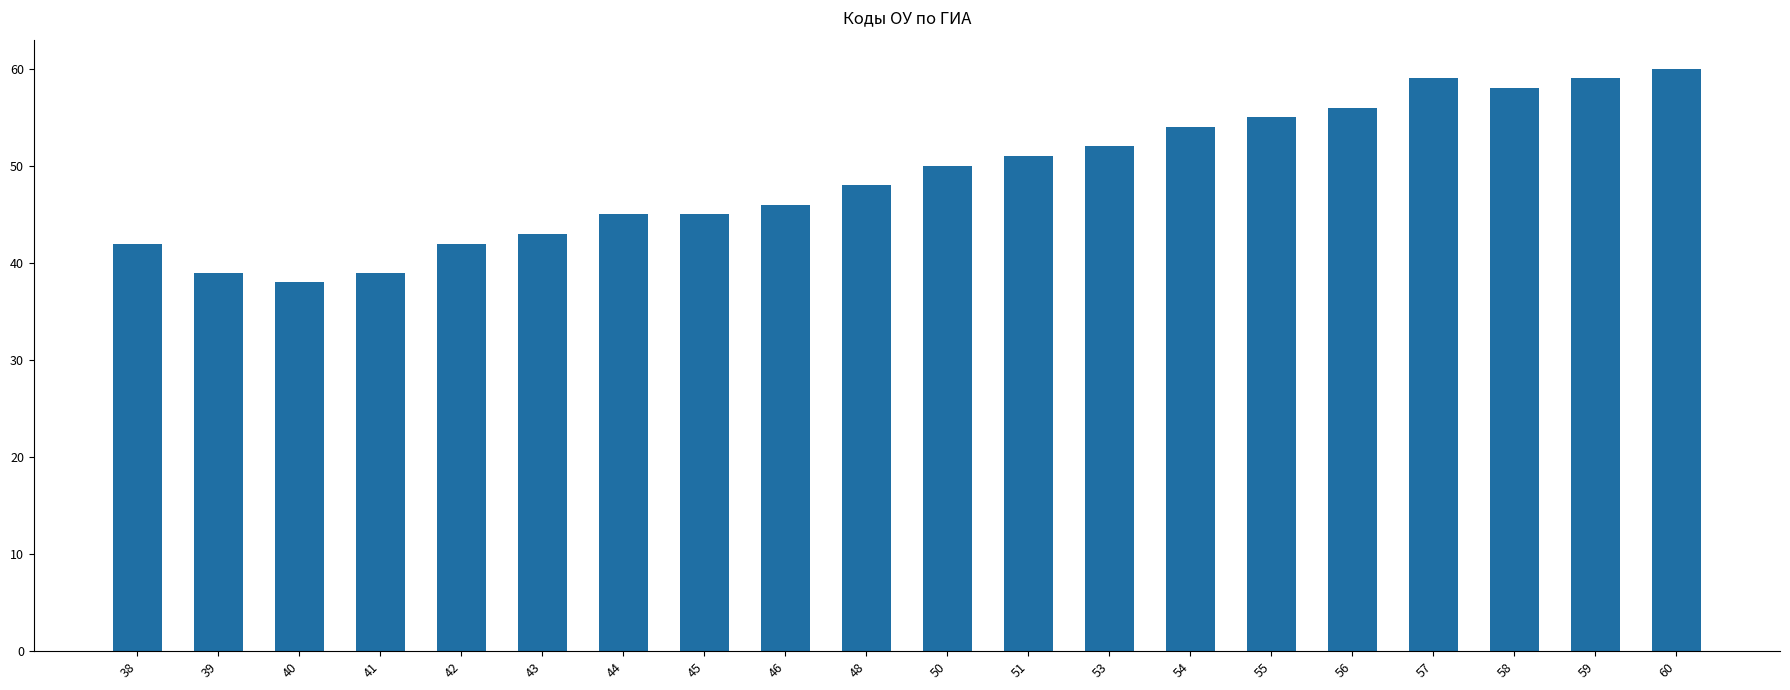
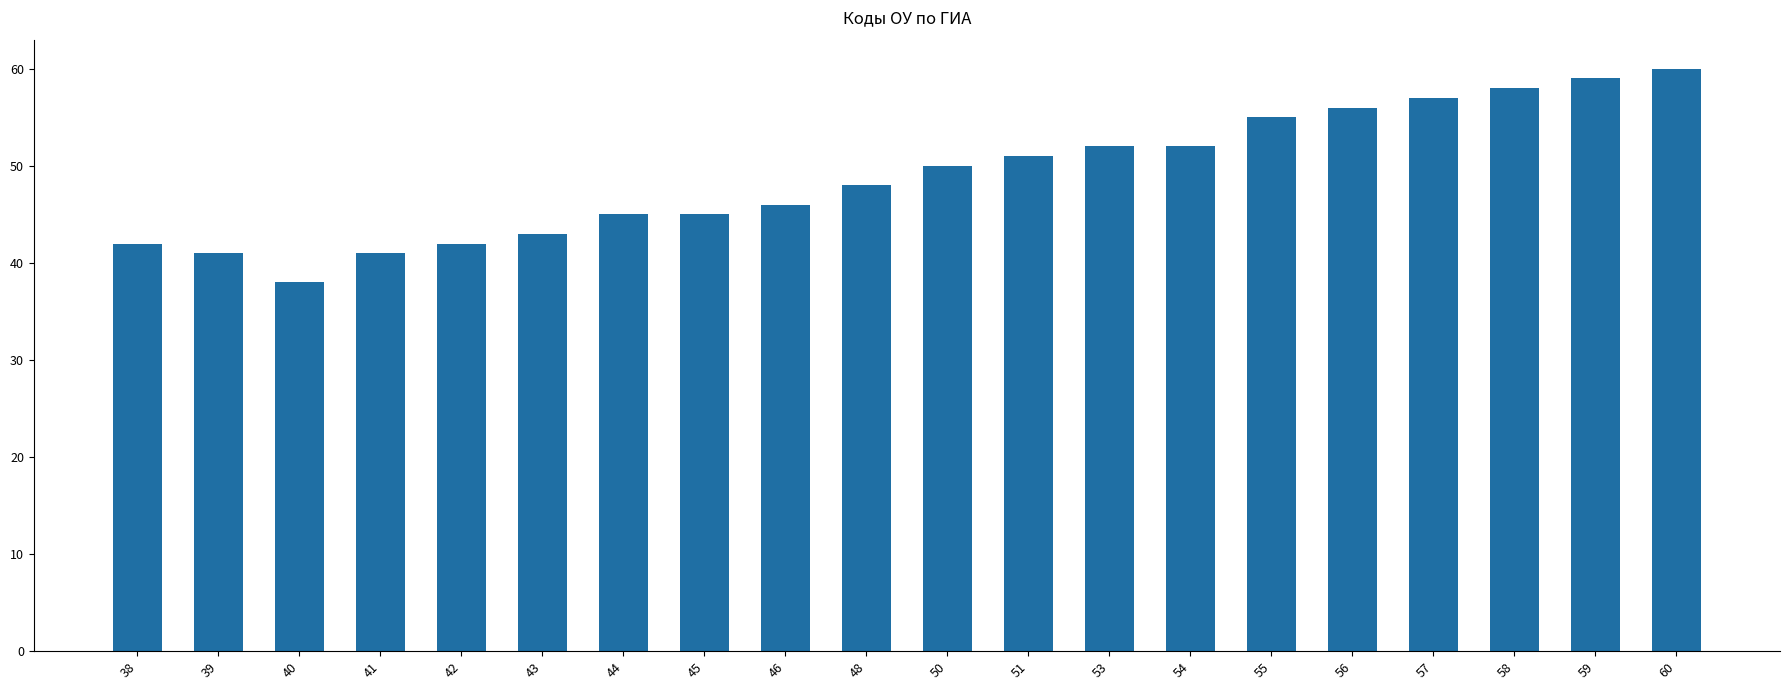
  {
    "38": 42,
-   "39": 39,
+   "39": 41,
    "40": 38,
-   "41": 39,
+   "41": 41,
    "42": 42,
    "43": 43,
    "44": 45,
    "45": 45,
    "46": 46,
    "48": 48,
    "50": 50,
    "51": 51,
    "53": 52,
-   "54": 54,
+   "54": 52,
    "55": 55,
    "56": 56,
-   "57": 59,
+   "57": 57,
    "58": 58,
    "59": 59,
    "60": 60
  }
